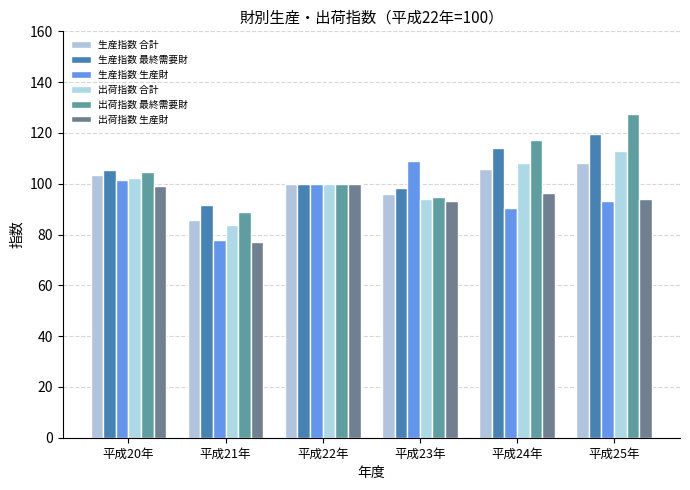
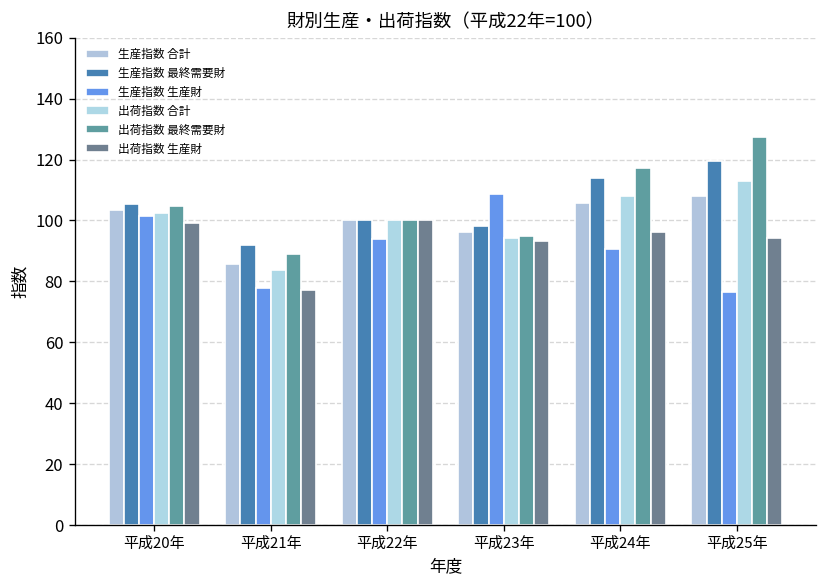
  {
    "生産指数 生産財": {
      "平成20年": 101,
      "平成21年": 78,
-     "平成22年": 100,
+     "平成22年": 94,
      "平成23年": 109,
      "平成24年": 91,
-     "平成25年": 93
+     "平成25年": 77
    }
  }
